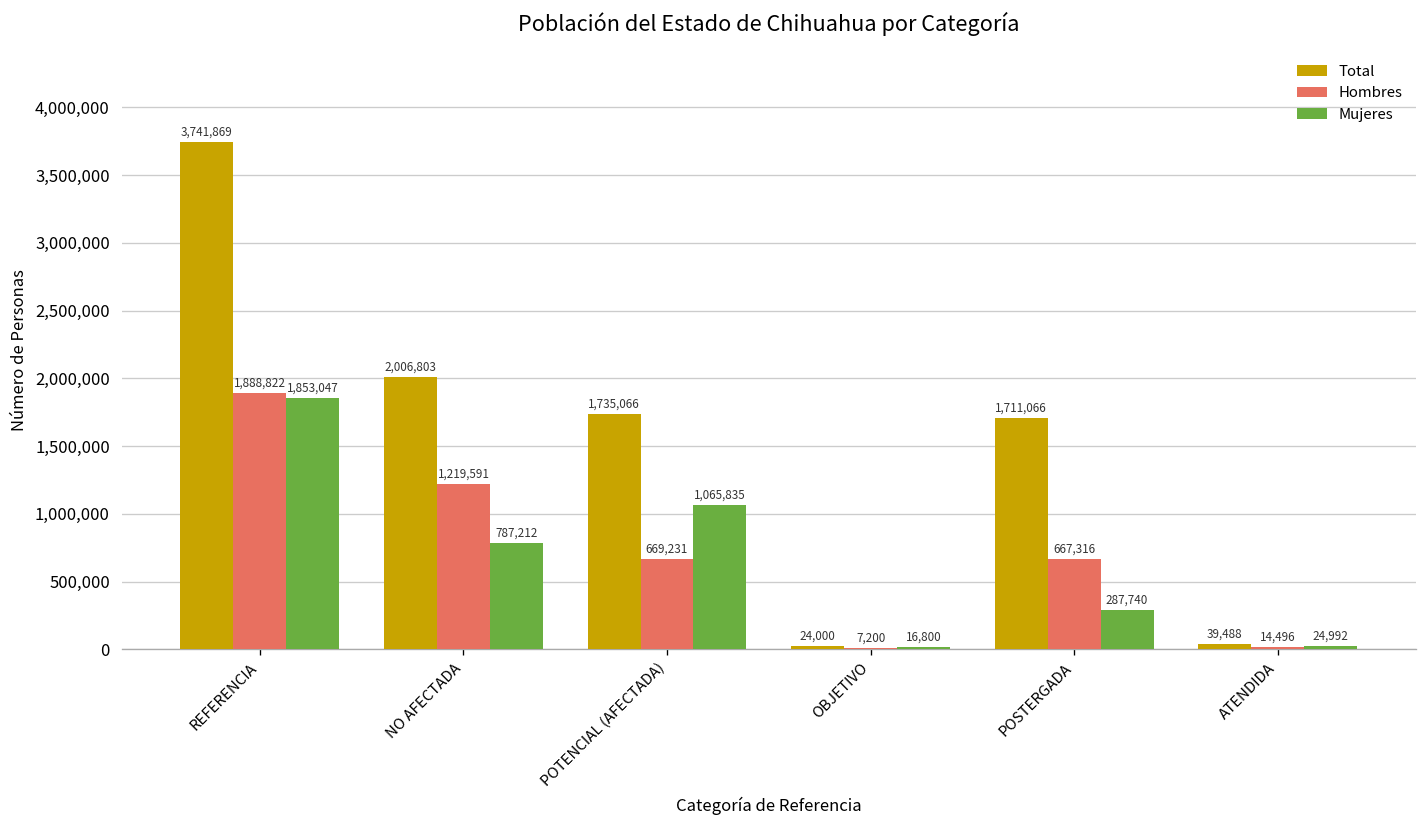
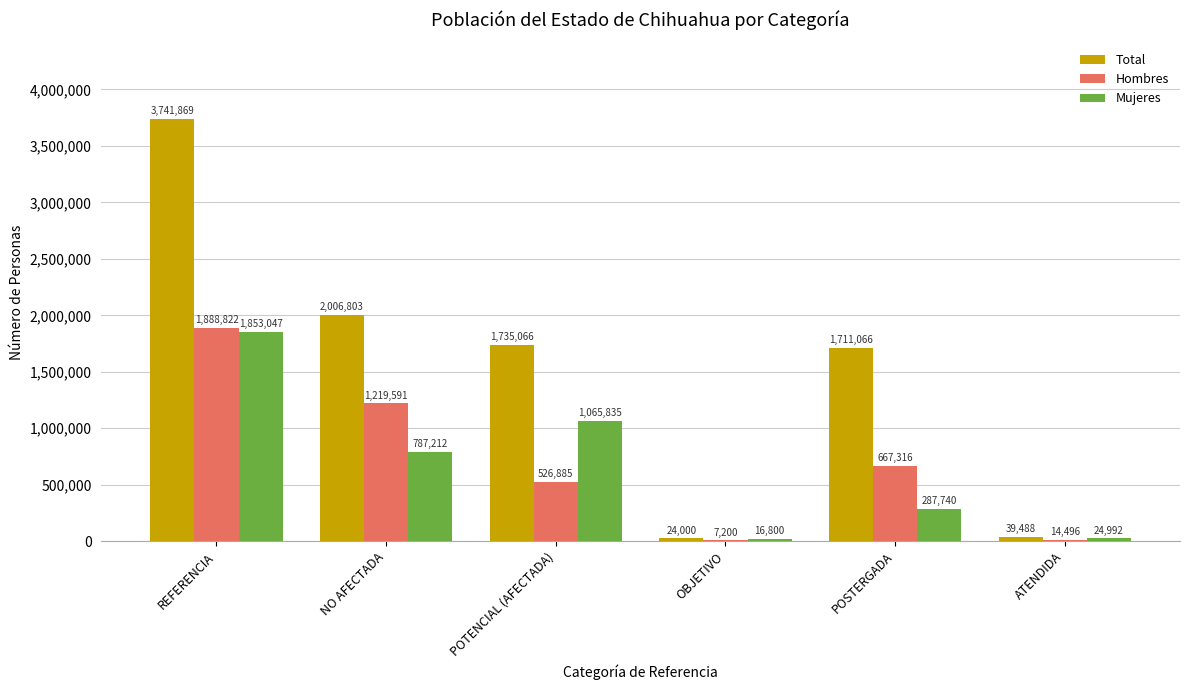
  {
    "Total": {
      "REFERENCIA": "3,741,869",
      "NO AFECTADA": "2,006,803",
      "POTENCIAL (AFECTADA)": "1,735,066",
      "OBJETIVO": "24,000",
      "POSTERGADA": "1,711,066",
      "ATENDIDA": "39,488"
    },
    "Hombres": {
      "REFERENCIA": "1,888,822",
      "NO AFECTADA": "1,219,591",
-     "POTENCIAL (AFECTADA)": "669,231",
+     "POTENCIAL (AFECTADA)": "526,885",
      "OBJETIVO": "7,200",
      "POSTERGADA": "667,316",
      "ATENDIDA": "14,496"
    },
    "Mujeres": {
      "REFERENCIA": "1,853,047",
      "NO AFECTADA": "787,212",
      "POTENCIAL (AFECTADA)": "1,065,835",
      "OBJETIVO": "16,800",
      "POSTERGADA": "287,740",
      "ATENDIDA": "24,992"
    }
  }
